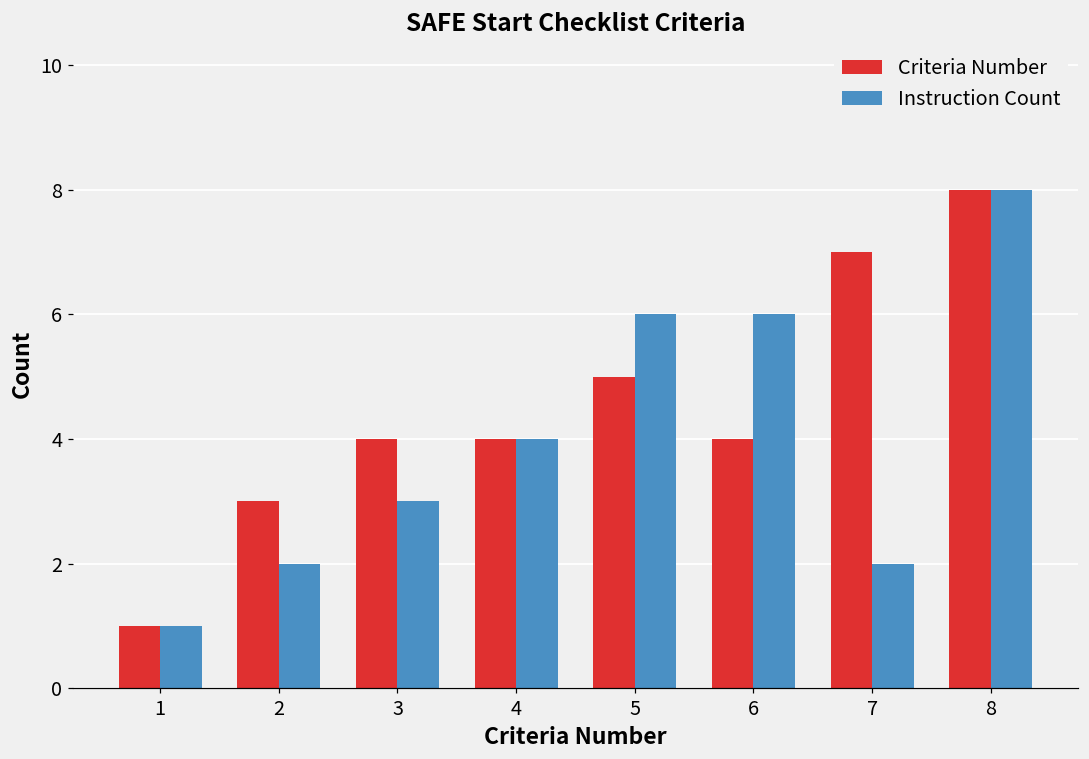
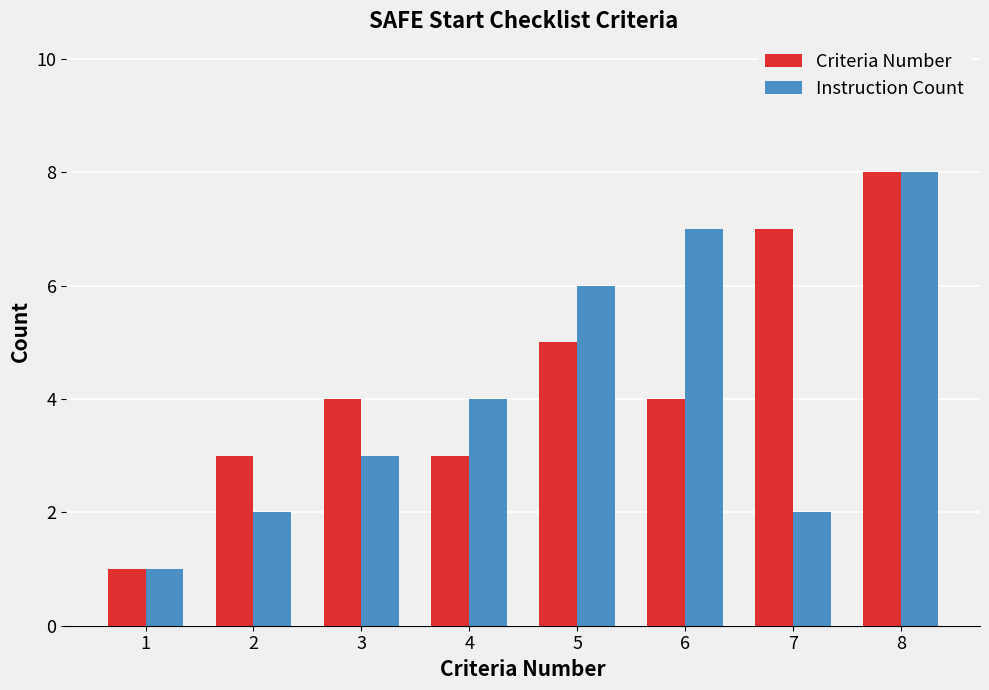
  {
    "Criteria Number": {
      "1": 1,
      "2": 3,
      "3": 4,
-     "4": 4,
+     "4": 3,
      "5": 5,
      "6": 4,
      "7": 7,
      "8": 8
    },
    "Instruction Count": {
      "1": 1,
      "2": 2,
      "3": 3,
      "4": 4,
      "5": 6,
-     "6": 6,
+     "6": 7,
      "7": 2,
      "8": 8
    }
  }
